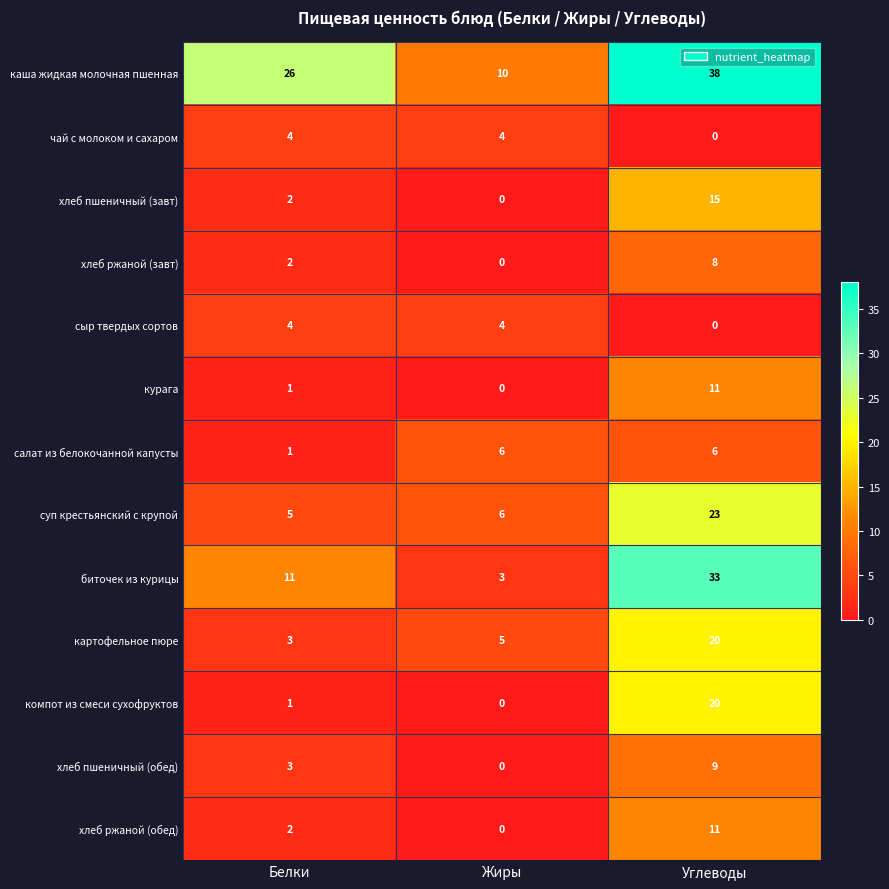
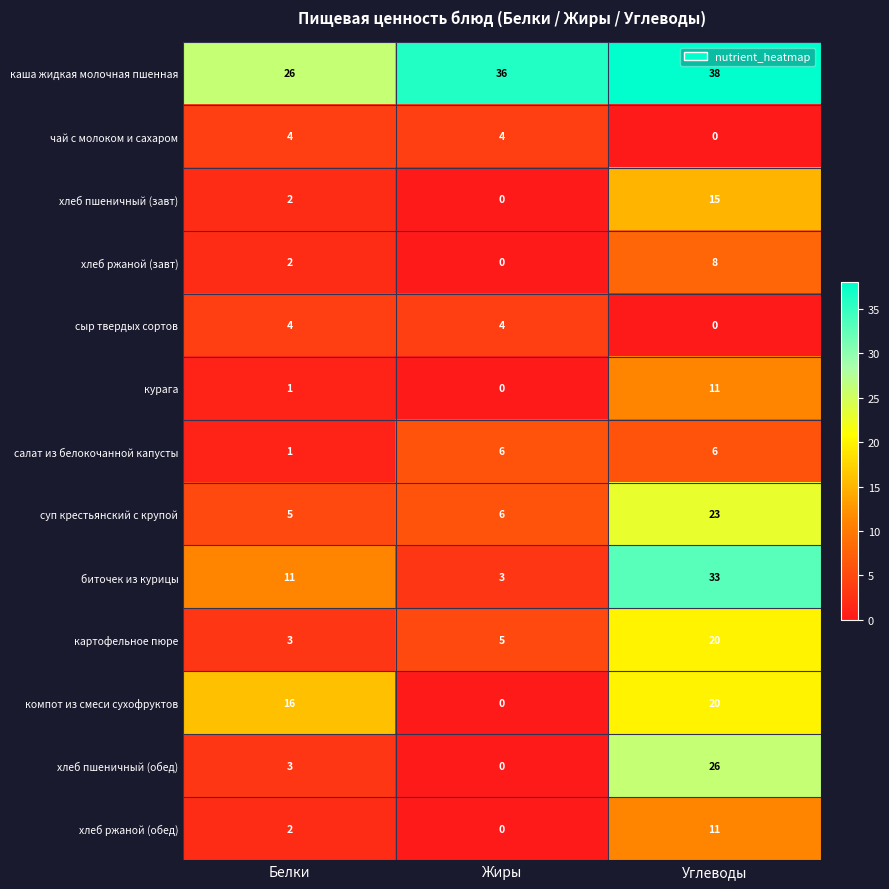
  {
    "каша жидкая молочная пшенная": {
      "Белки": 26,
-     "Жиры": 10,
+     "Жиры": 36,
      "Углеводы": 38
    },
    "чай с молоком и сахаром": {
      "Белки": 4,
      "Жиры": 4,
      "Углеводы": 0
    },
    "хлеб пшеничный (завт)": {
      "Белки": 2,
      "Жиры": 0,
      "Углеводы": 15
    },
    "хлеб ржаной (завт)": {
      "Белки": 2,
      "Жиры": 0,
      "Углеводы": 8
    },
    "сыр твердых сортов": {
      "Белки": 4,
      "Жиры": 4,
      "Углеводы": 0
    },
    "курага": {
      "Белки": 1,
      "Жиры": 0,
      "Углеводы": 11
    },
    "салат из белокочанной капусты": {
      "Белки": 1,
      "Жиры": 6,
      "Углеводы": 6
    },
    "суп крестьянский с крупой": {
      "Белки": 5,
      "Жиры": 6,
      "Углеводы": 23
    },
    "биточек из курицы": {
      "Белки": 11,
      "Жиры": 3,
      "Углеводы": 33
    },
    "картофельное пюре": {
      "Белки": 3,
      "Жиры": 5,
      "Углеводы": 20
    },
    "компот из смеси сухофруктов": {
-     "Белки": 1,
+     "Белки": 16,
      "Жиры": 0,
      "Углеводы": 20
    },
    "хлеб пшеничный (обед)": {
      "Белки": 3,
      "Жиры": 0,
-     "Углеводы": 9
+     "Углеводы": 26
    },
    "хлеб ржаной (обед)": {
      "Белки": 2,
      "Жиры": 0,
      "Углеводы": 11
    }
  }
